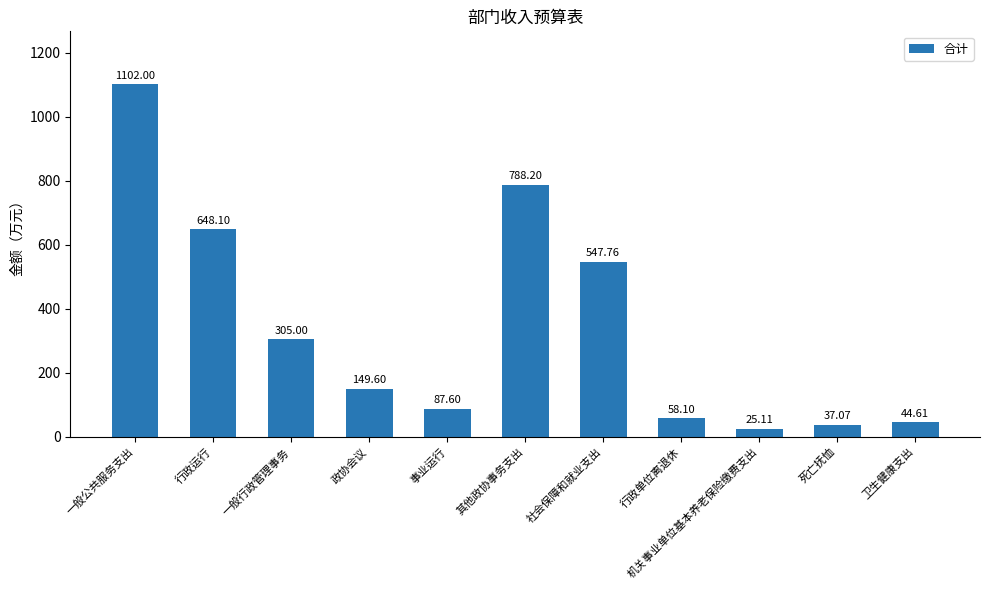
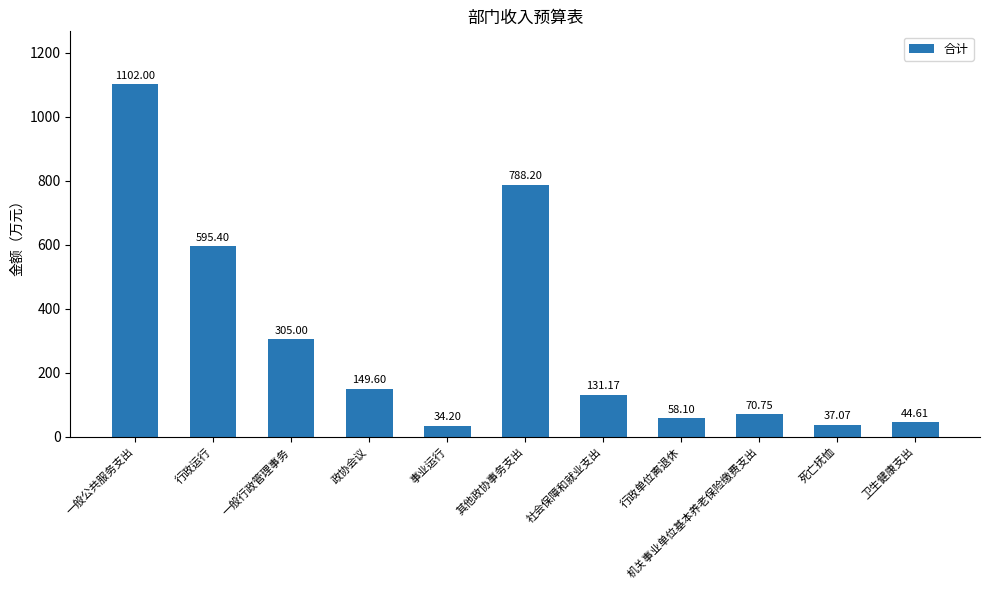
  {
    "一般公共服务支出": 1102.00,
-   "行政运行": 648.10,
+   "行政运行": 595.40,
    "一般行政管理事务": 305.00,
    "政协会议": 149.60,
-   "事业运行": 87.60,
+   "事业运行": 34.20,
    "其他政协事务支出": 788.20,
-   "社会保障和就业支出": 547.76,
+   "社会保障和就业支出": 131.17,
    "行政单位离退休": 58.10,
-   "机关事业单位基本养老保险缴费支出": 25.11,
+   "机关事业单位基本养老保险缴费支出": 70.75,
    "死亡抚恤": 37.07,
    "卫生健康支出": 44.61
  }
